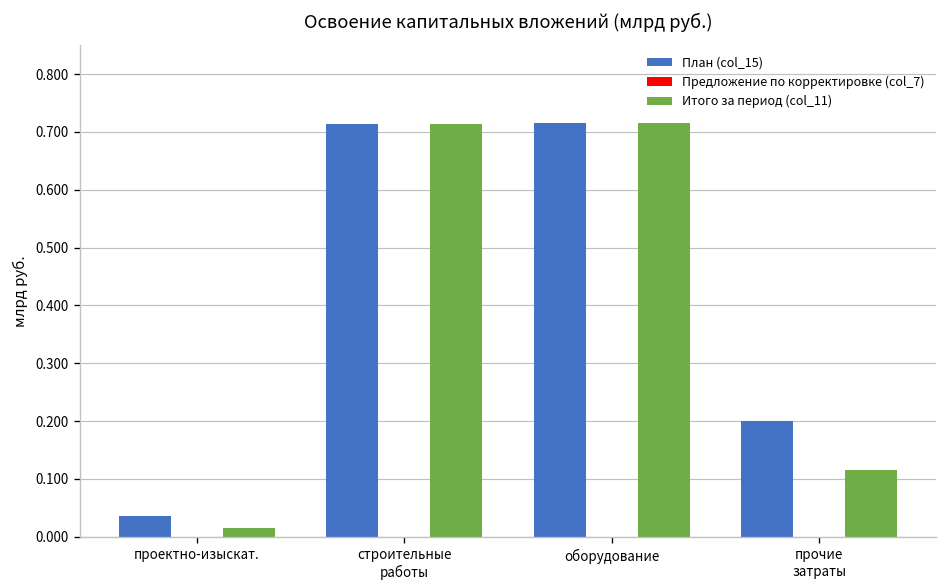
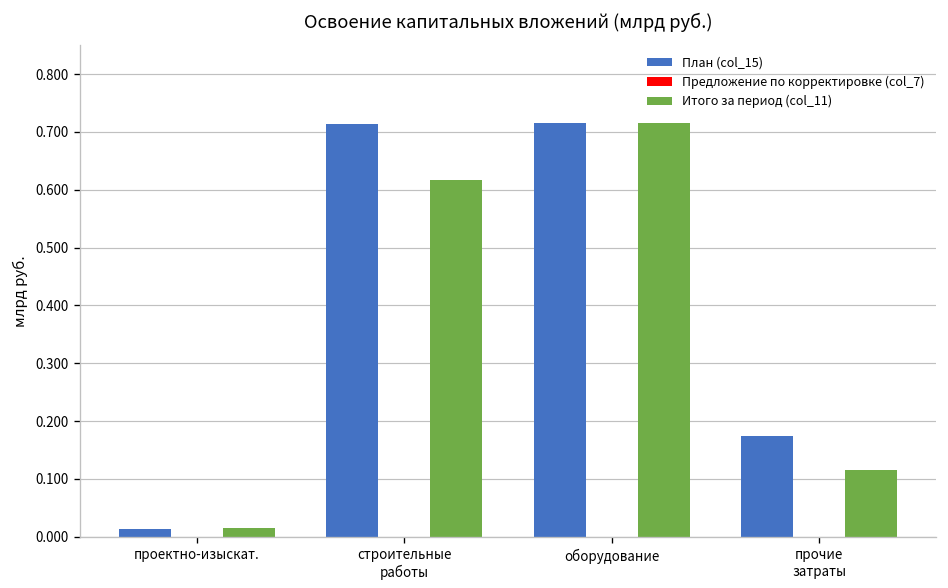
  {
    "План (col_15)": {
-     "проектно-изыскат.": 0.04,
+     "проектно-изыскат.": 0.01,
      "строительные работы": 0.71,
      "оборудование": 0.72,
-     "прочие затраты": 0.20
+     "прочие затраты": 0.17
    },
    "Предложение по корректировке (col_7)": {
      "проектно-изыскат.": 0.00,
      "строительные работы": 0.00,
      "оборудование": 0.00,
      "прочие затраты": 0.00
    },
    "Итого за период (col_11)": {
      "проектно-изыскат.": 0.01,
-     "строительные работы": 0.71,
+     "строительные работы": 0.62,
      "оборудование": 0.72,
      "прочие затраты": 0.12
    }
  }
